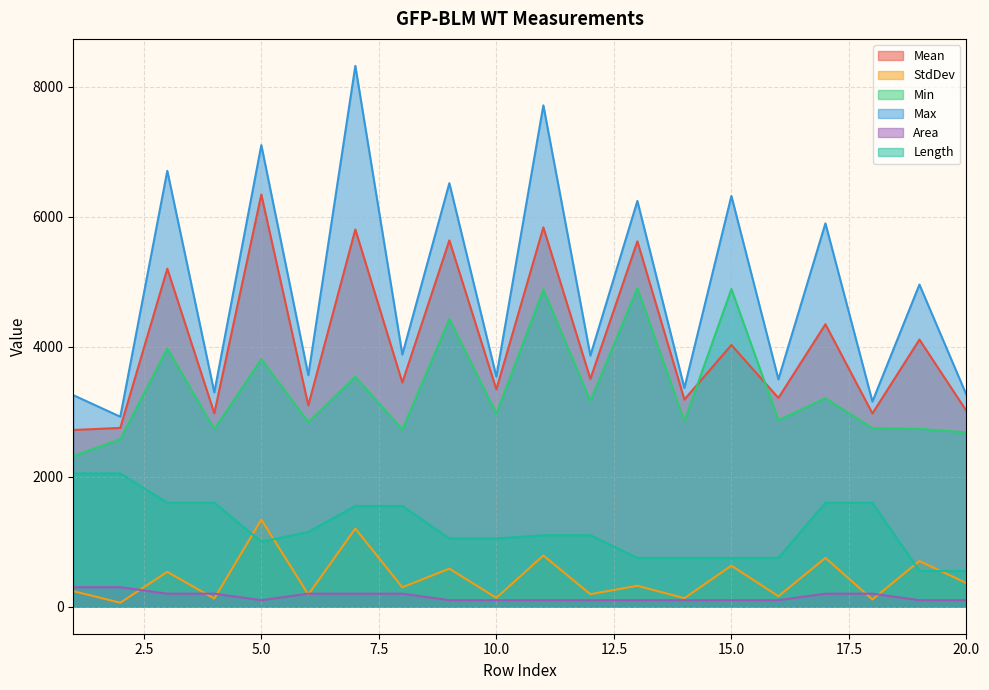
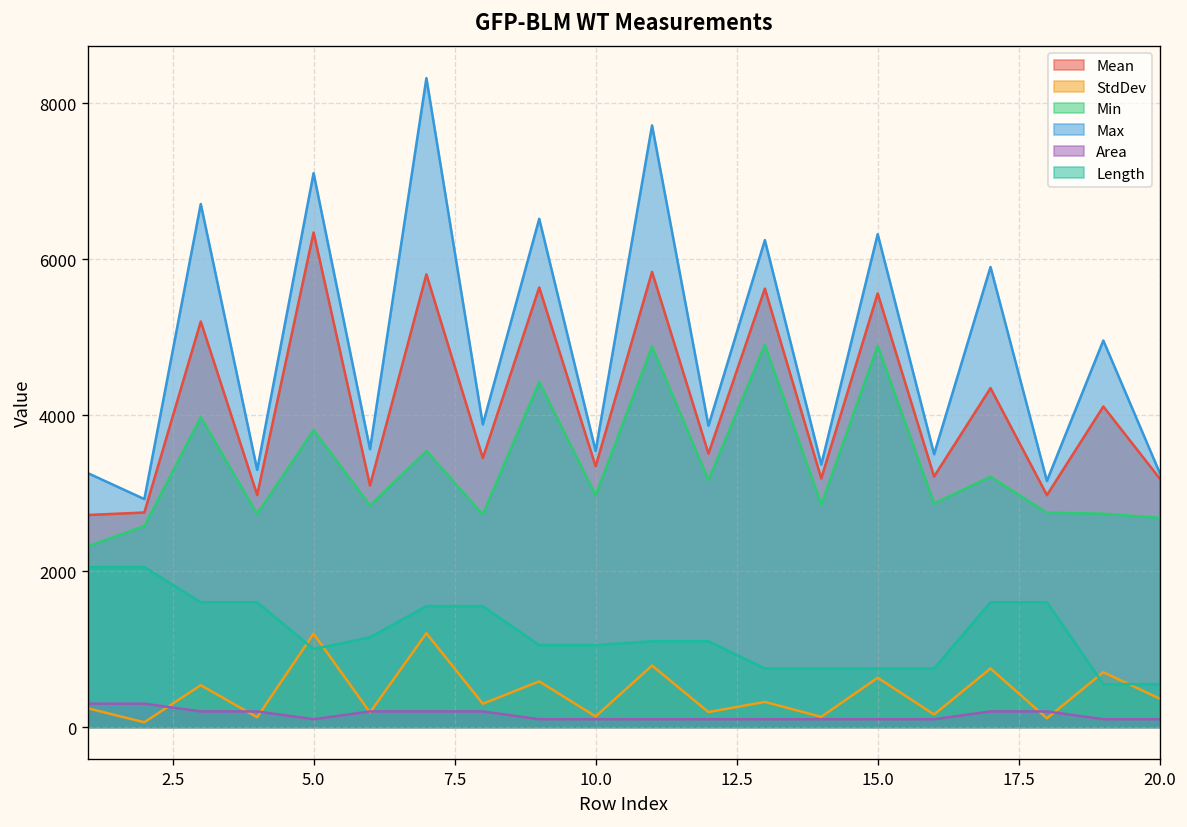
  {
    "Mean": {
      "5.0": 6300,
      "10.0": 3300,
-     "15.0": 4000,
-     "20.0": 3000
+     "15.0": 5600,
+     "20.0": 3200
    },
    "StdDev": {
-     "5.0": 1300,
+     "5.0": 1200,
      "15.0": 600,
      "20.0": 400
    },
    "Area": {
      "5.0": 100,
      "15.0": 100,
      "20.0": 100
    }
  }
